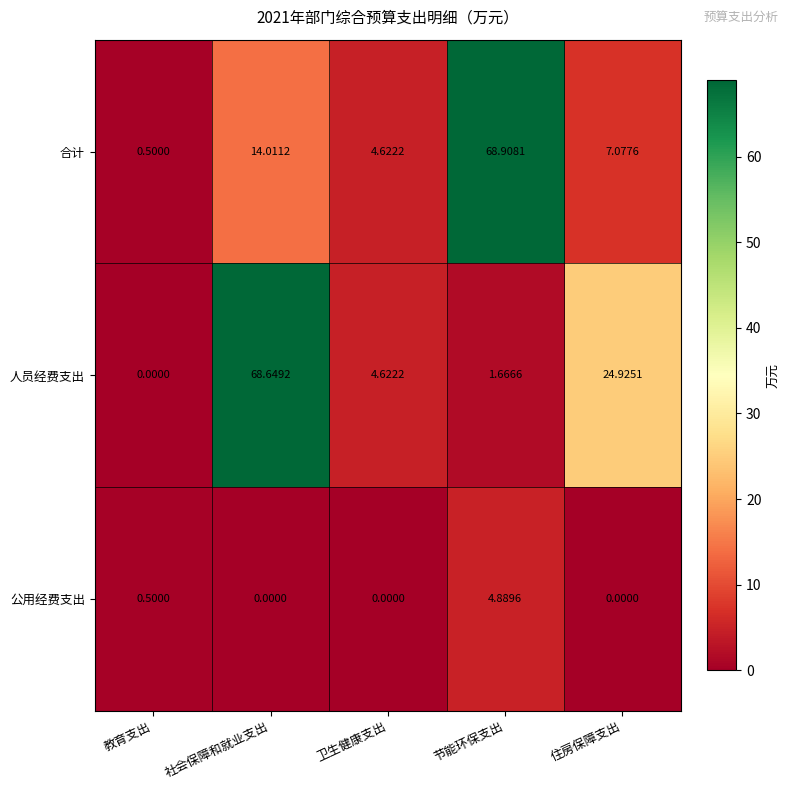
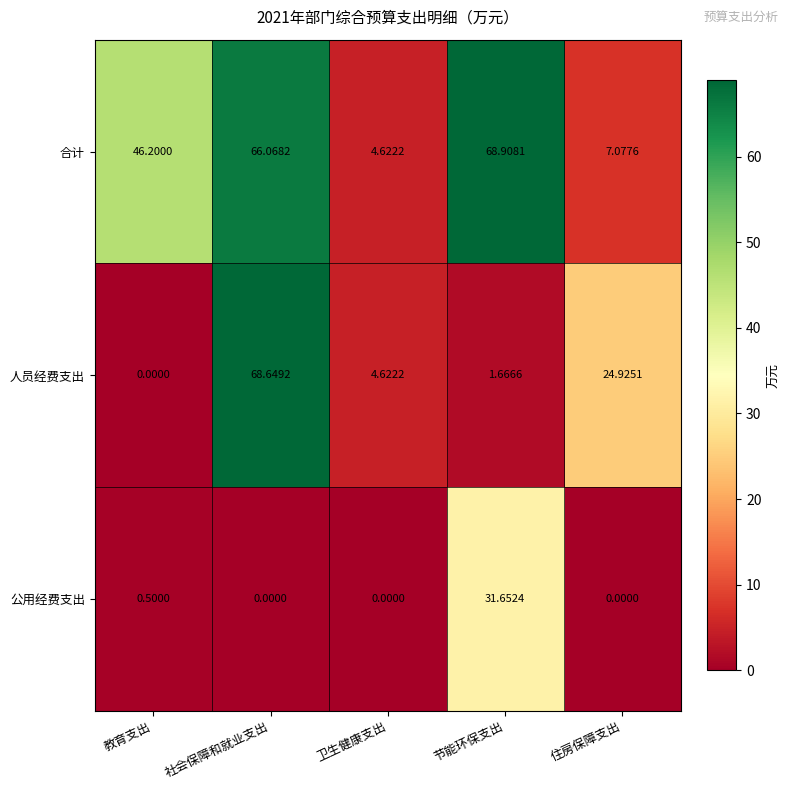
  {
    "合计": {
-     "教育支出": 0.5000,
-     "社会保障和就业支出": 14.0112,
+     "教育支出": 46.2000,
+     "社会保障和就业支出": 66.0682,
      "卫生健康支出": 4.6222,
      "节能环保支出": 68.9081,
      "住房保障支出": 7.0776
    },
    "人员经费支出": {
      "教育支出": 0.0000,
      "社会保障和就业支出": 68.6492,
      "卫生健康支出": 4.6222,
      "节能环保支出": 1.6666,
      "住房保障支出": 24.9251
    },
    "公用经费支出": {
      "教育支出": 0.5000,
      "社会保障和就业支出": 0.0000,
      "卫生健康支出": 0.0000,
-     "节能环保支出": 4.8896,
+     "节能环保支出": 31.6524,
      "住房保障支出": 0.0000
    }
  }
